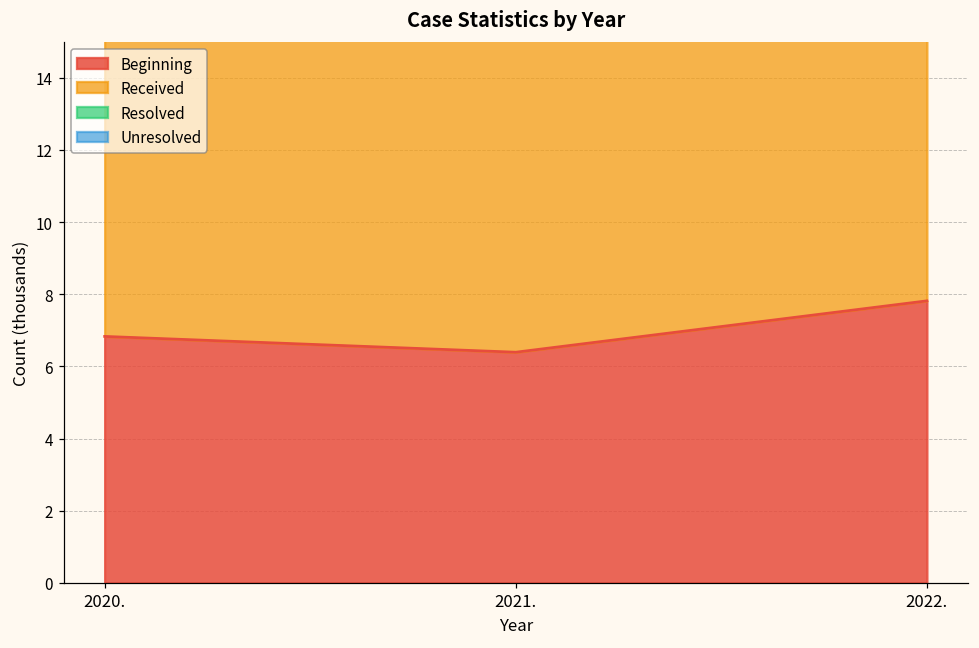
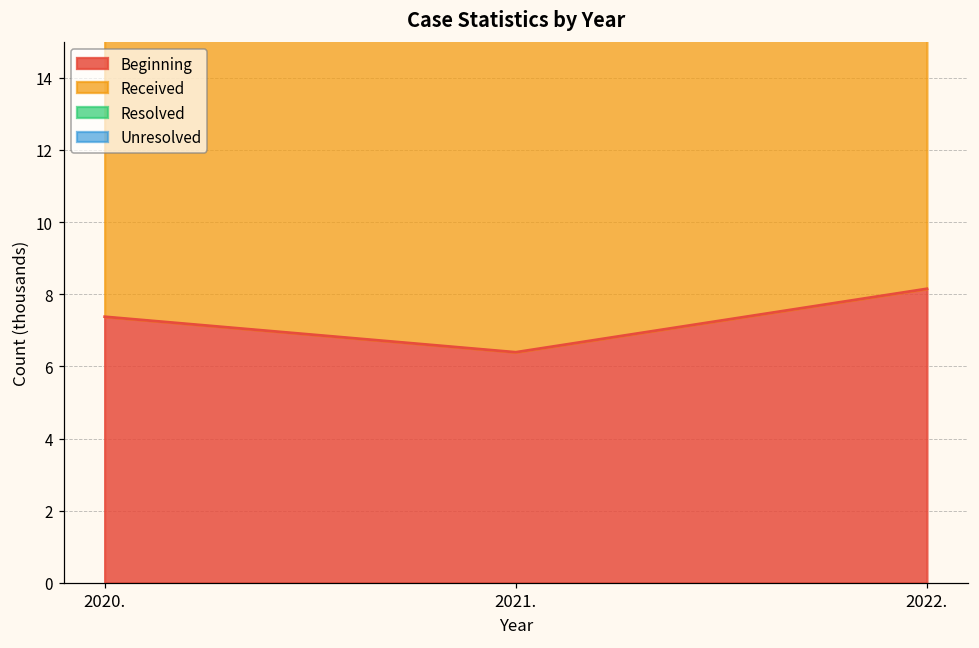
  {
    "Beginning": {
-     "2020.": 6.8,
+     "2020.": 7.4,
      "2021.": 6.4,
-     "2022.": 7.8
+     "2022.": 8.2
    }
  }
